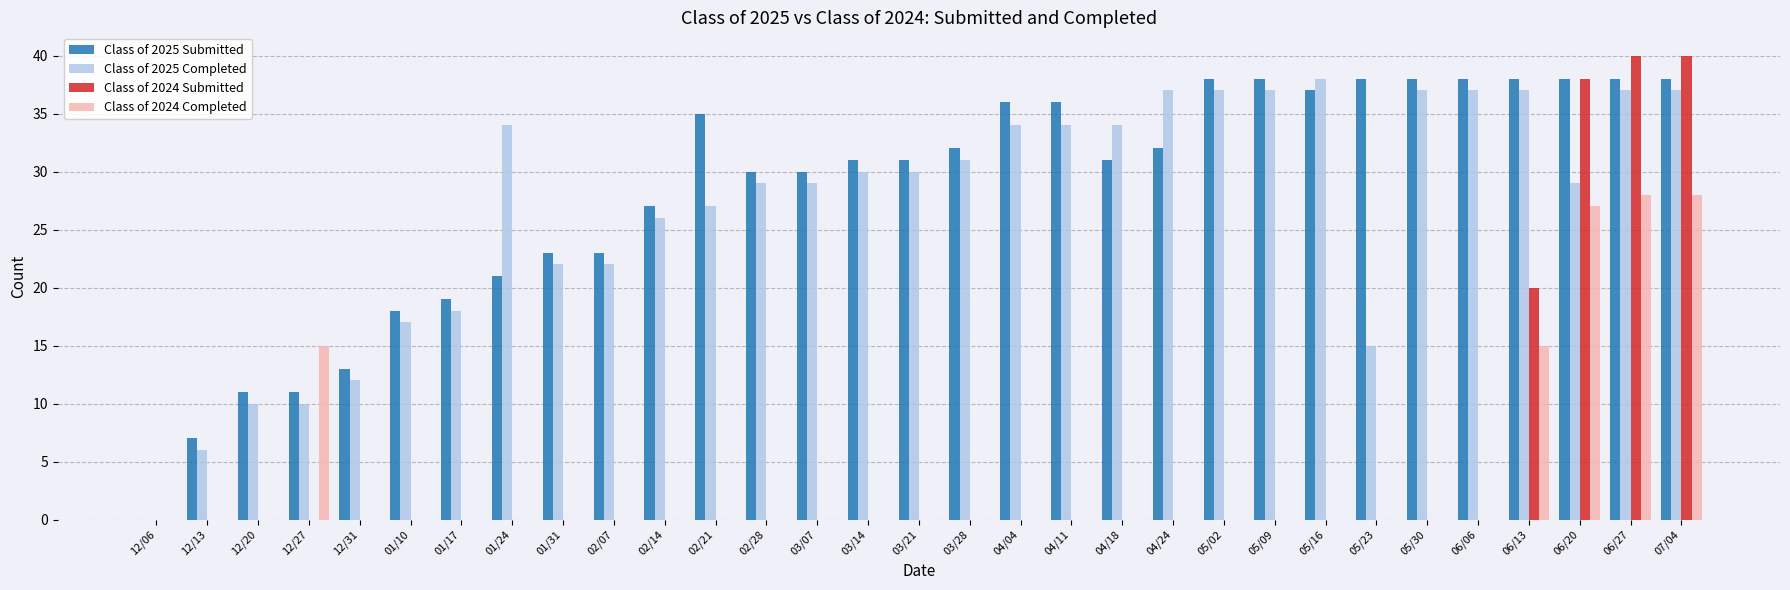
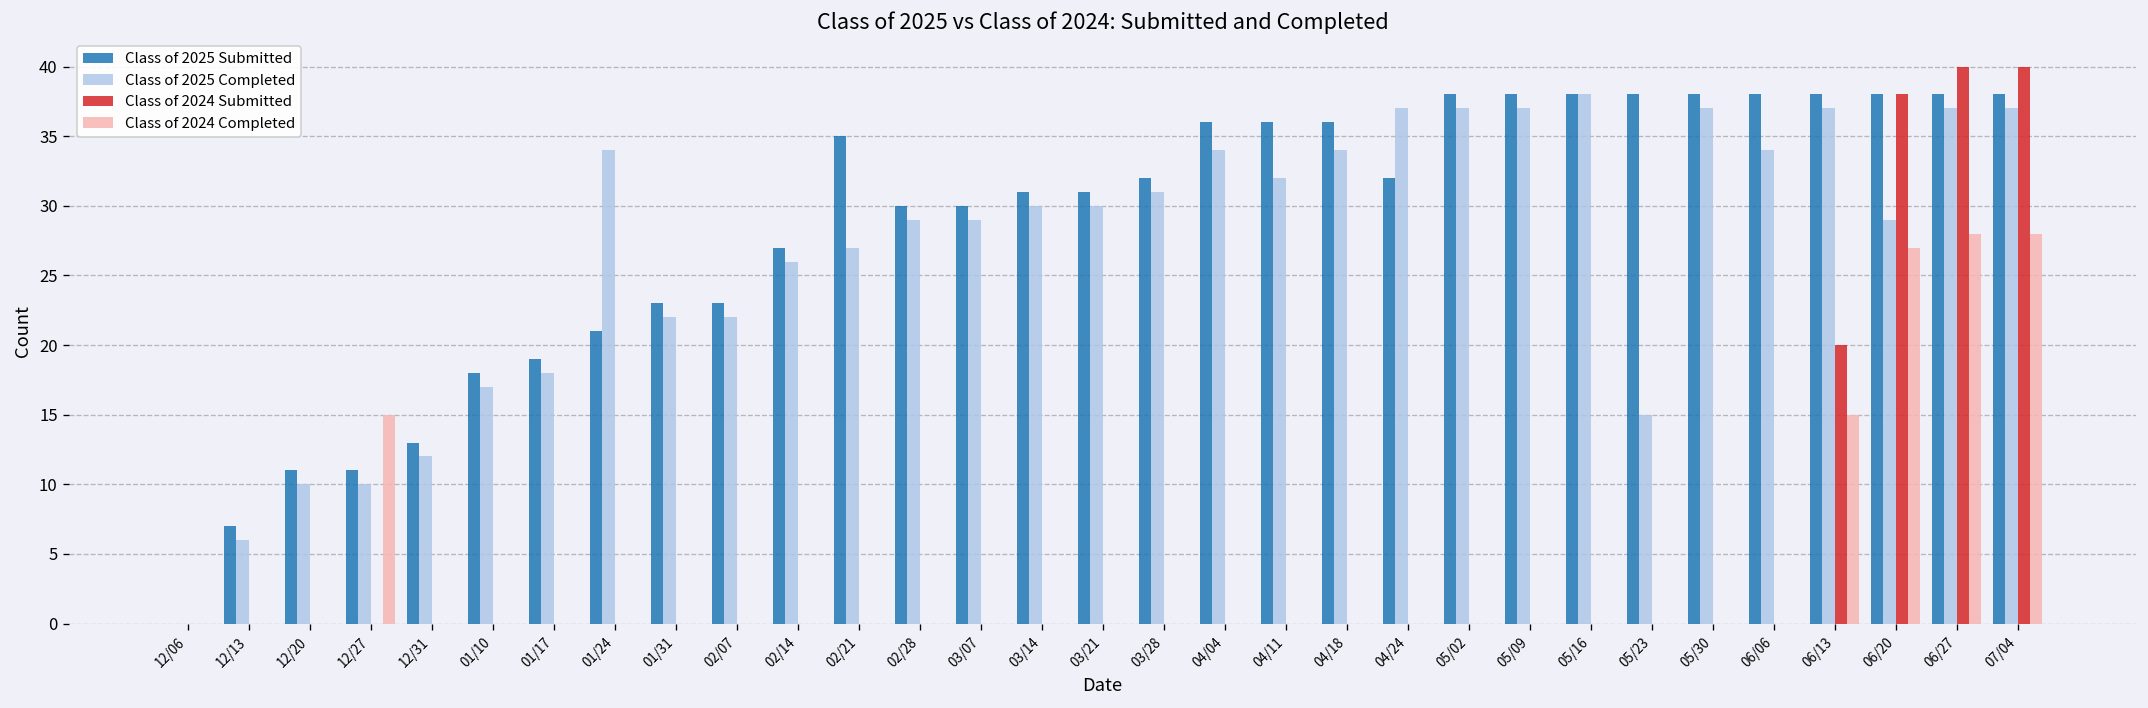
  {
    "Class of 2025 Submitted": {
      "12/06": 0,
      "12/13": 7,
      "12/20": 11,
      "12/27": 11,
      "12/31": 13,
      "01/10": 18,
      "01/17": 19,
      "01/24": 21,
      "01/31": 23,
      "02/07": 23,
      "02/14": 27,
      "02/21": 35,
      "02/28": 30,
      "03/07": 30,
      "03/14": 31,
      "03/21": 31,
      "03/28": 32,
      "04/04": 36,
      "04/11": 36,
-     "04/18": 31,
+     "04/18": 36,
      "04/24": 32,
      "05/02": 38,
      "05/09": 38,
-     "05/16": 37,
+     "05/16": 38,
      "05/23": 38,
      "05/30": 38,
      "06/06": 38,
      "06/13": 38,
      "06/20": 38,
      "06/27": 38,
      "07/04": 38
    },
    "Class of 2025 Completed": {
      "12/06": 0,
      "12/13": 6,
      "12/20": 10,
      "12/27": 10,
      "12/31": 12,
      "01/10": 17,
      "01/17": 18,
      "01/24": 34,
      "01/31": 22,
      "02/07": 22,
      "02/14": 26,
      "02/21": 27,
      "02/28": 29,
      "03/07": 29,
      "03/14": 30,
      "03/21": 30,
      "03/28": 31,
      "04/04": 34,
-     "04/11": 34,
+     "04/11": 32,
      "04/18": 34,
      "04/24": 37,
      "05/02": 37,
      "05/09": 37,
      "05/16": 38,
      "05/23": 15,
      "05/30": 37,
-     "06/06": 37,
+     "06/06": 34,
      "06/13": 37,
      "06/20": 29,
      "06/27": 37,
      "07/04": 37
    },
    "Class of 2024 Submitted": {
      "12/06": 0,
      "12/13": 0,
      "12/20": 0,
      "12/27": 0,
      "12/31": 0,
      "01/10": 0,
      "01/17": 0,
      "01/24": 0,
      "01/31": 0,
      "02/07": 0,
      "02/14": 0,
      "02/21": 0,
      "02/28": 0,
      "03/07": 0,
      "03/14": 0,
      "03/21": 0,
      "03/28": 0,
      "04/04": 0,
      "04/11": 0,
      "04/18": 0,
      "04/24": 0,
      "05/02": 0,
      "05/09": 0,
      "05/16": 0,
      "05/23": 0,
      "05/30": 0,
      "06/06": 0,
      "06/13": 20,
      "06/20": 38,
      "06/27": 40,
      "07/04": 40
    },
    "Class of 2024 Completed": {
      "12/06": 0,
      "12/13": 0,
      "12/20": 0,
      "12/27": 15,
      "12/31": 0,
      "01/10": 0,
      "01/17": 0,
      "01/24": 0,
      "01/31": 0,
      "02/07": 0,
      "02/14": 0,
      "02/21": 0,
      "02/28": 0,
      "03/07": 0,
      "03/14": 0,
      "03/21": 0,
      "03/28": 0,
      "04/04": 0,
      "04/11": 0,
      "04/18": 0,
      "04/24": 0,
      "05/02": 0,
      "05/09": 0,
      "05/16": 0,
      "05/23": 0,
      "05/30": 0,
      "06/06": 0,
      "06/13": 15,
      "06/20": 27,
      "06/27": 28,
      "07/04": 28
    }
  }
